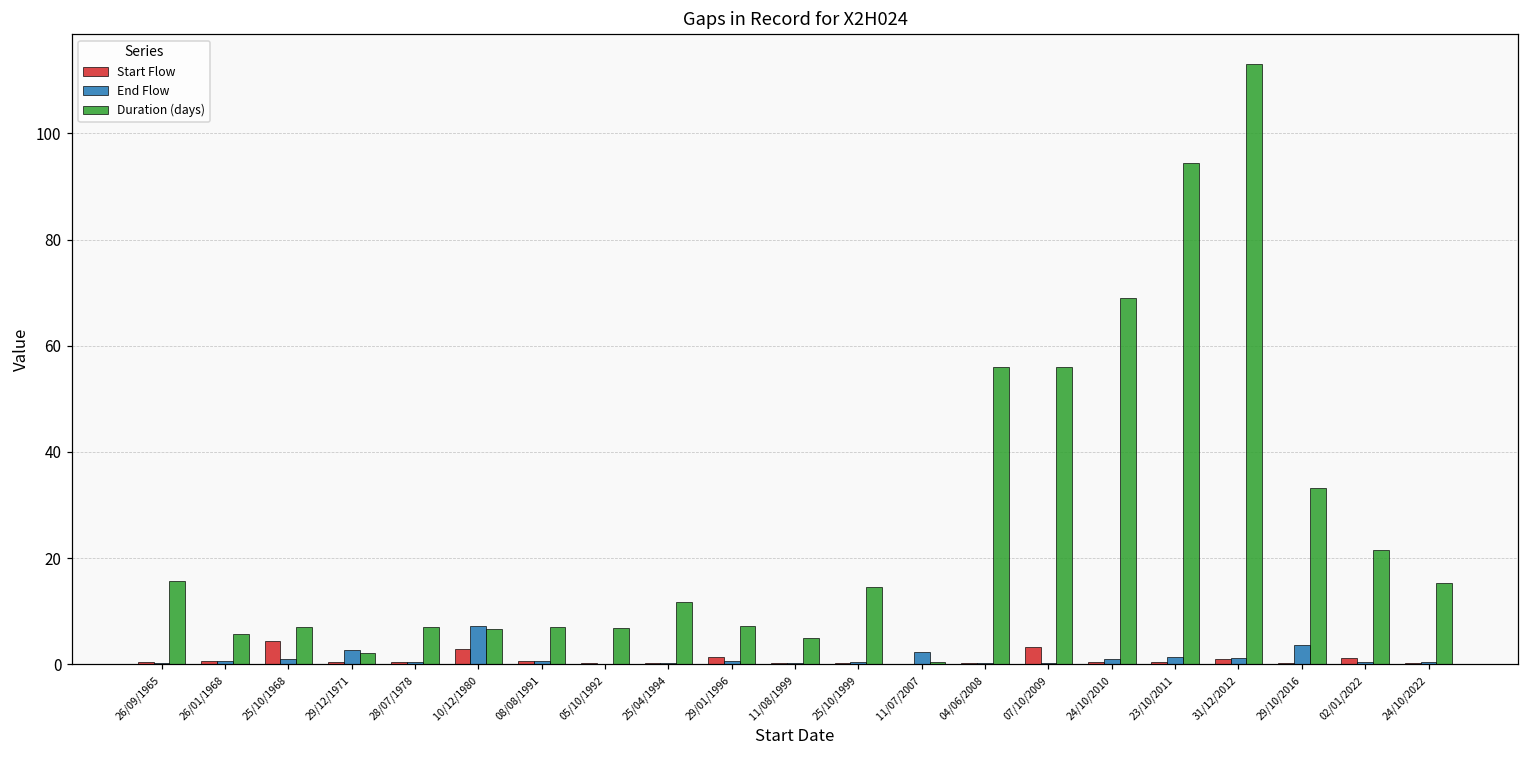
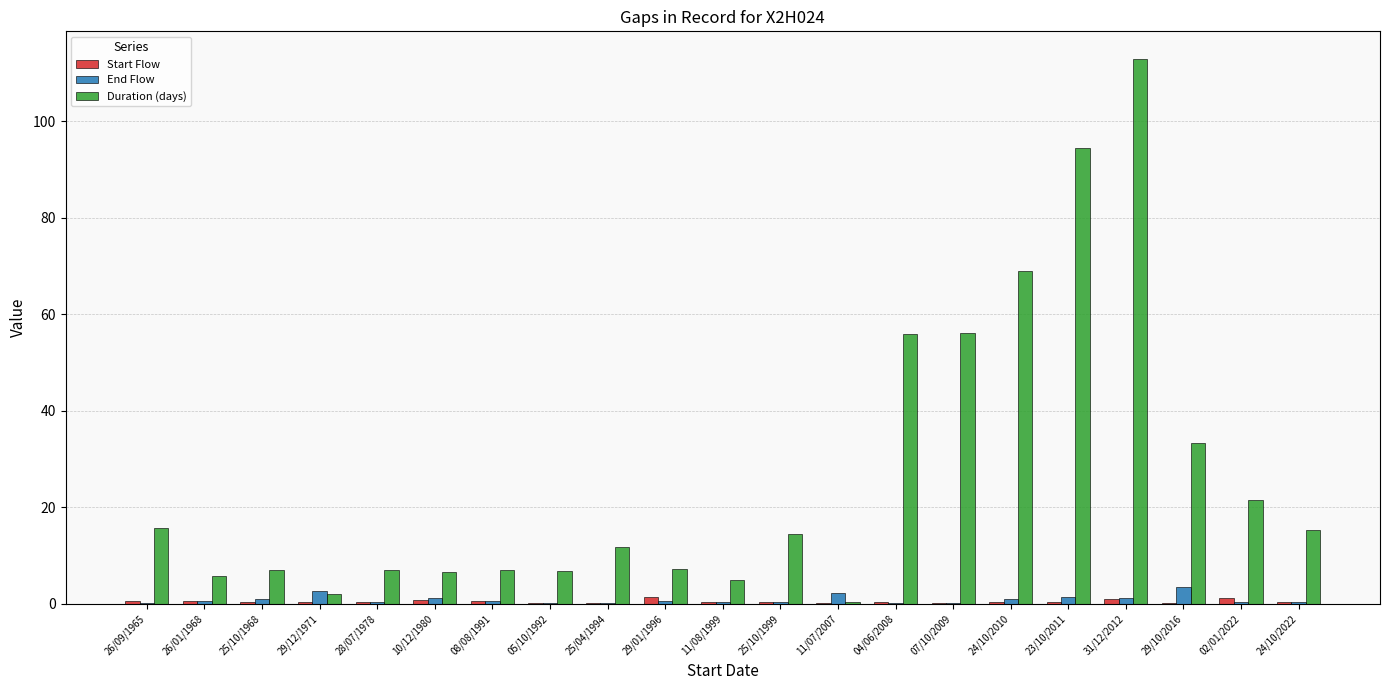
  {
    "Start Flow": {
      "26/01/1968": 1,
-     "25/10/1968": 4,
-     "10/12/1980": 3,
+     "25/10/1968": 0,
+     "10/12/1980": 1,
      "08/08/1991": 1,
      "29/01/1996": 1,
-     "07/10/2009": 3,
+     "07/10/2009": 0,
      "31/12/2012": 1,
      "02/01/2022": 1
    },
    "End Flow": {
      "26/01/1968": 1,
      "25/10/1968": 1,
      "29/12/1971": 3,
-     "10/12/1980": 7,
+     "10/12/1980": 1,
      "08/08/1991": 1,
      "29/01/1996": 1,
      "11/07/2007": 2,
      "24/10/2010": 1,
      "23/10/2011": 1,
      "31/12/2012": 1,
      "29/10/2016": 4
    },
    "Duration (days)": {
      "26/09/1965": 16,
      "26/01/1968": 6,
      "25/10/1968": 7,
      "29/12/1971": 2,
      "28/07/1978": 7,
      "10/12/1980": 7,
      "08/08/1991": 7,
      "05/10/1992": 7,
      "25/04/1994": 12,
      "29/01/1996": 7,
      "11/08/1999": 5,
      "25/10/1999": 15,
      "04/06/2008": 56,
      "07/10/2009": 56,
      "24/10/2010": 69,
      "23/10/2011": 95,
      "31/12/2012": 113,
      "29/10/2016": 33,
      "02/01/2022": 22,
      "24/10/2022": 15
    }
  }
